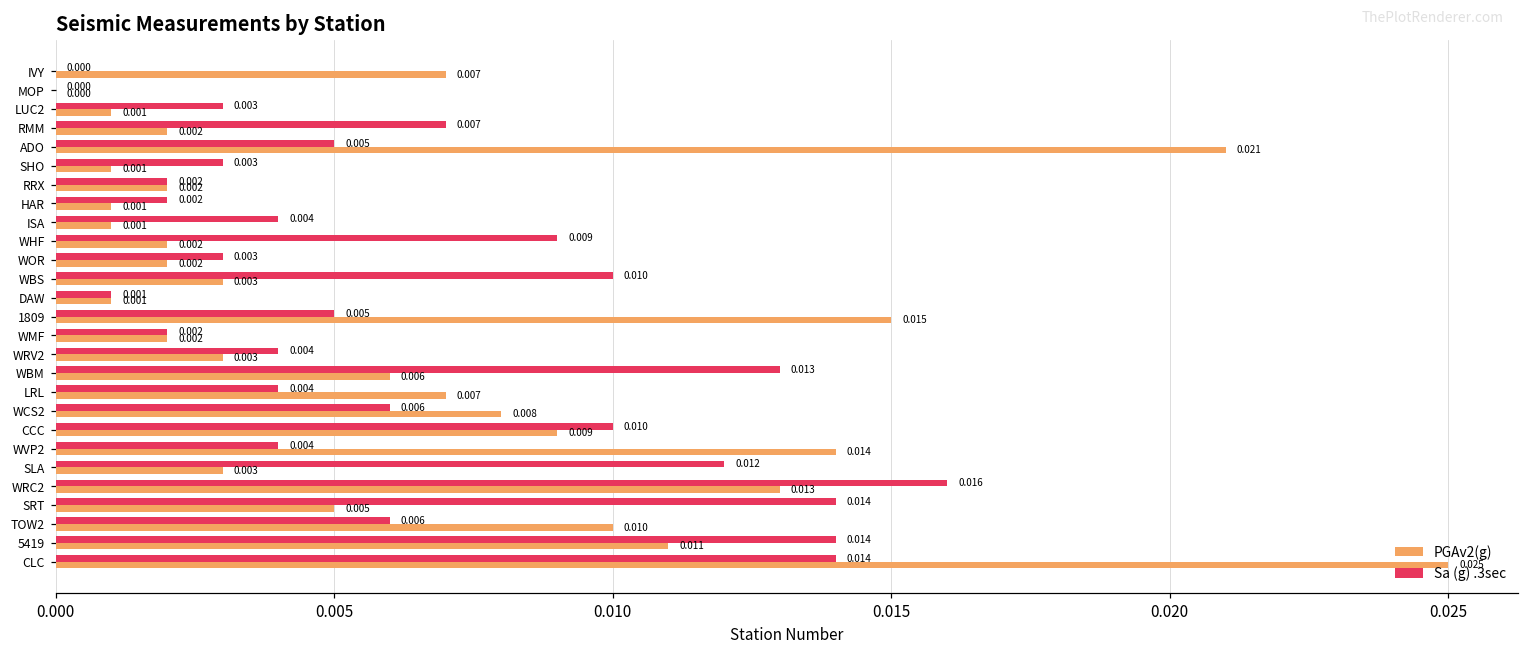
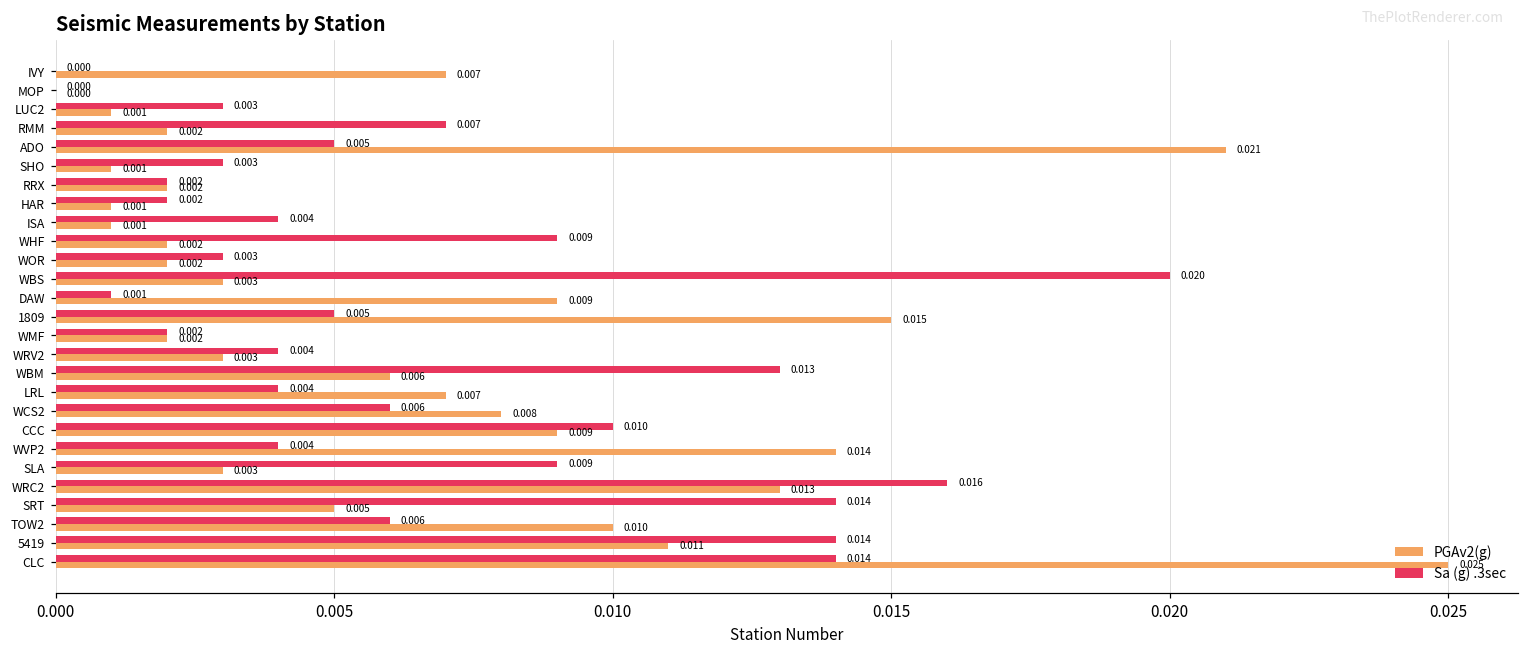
  {
    "PGAv2(g)": {
      "IVY": 0.007,
      "LUC2": 0.001,
      "RMM": 0.002,
      "ADO": 0.021,
      "SHO": 0.001,
      "HAR": 0.001,
      "ISA": 0.001,
      "WHF": 0.002,
      "WOR": 0.002,
      "WBS": 0.003,
-     "DAW": 0.001,
+     "DAW": 0.009,
      "1809": 0.015,
      "WRV2": 0.003,
      "WBM": 0.006,
      "LRL": 0.007,
      "WCS2": 0.008,
      "CCC": 0.009,
      "WVP2": 0.014,
      "SLA": 0.003,
      "WRC2": 0.013,
      "SRT": 0.005,
      "TOW2": 0.010,
      "5419": 0.011,
      "CLC": 0.025
    },
    "Sa (g) .3sec": {
      "IVY": 0.000,
      "LUC2": 0.003,
      "RMM": 0.007,
      "ADO": 0.005,
      "SHO": 0.003,
      "HAR": 0.002,
      "ISA": 0.004,
      "WHF": 0.009,
      "WOR": 0.003,
-     "WBS": 0.010,
+     "WBS": 0.020,
      "DAW": 0.001,
      "1809": 0.005,
      "WRV2": 0.004,
      "WBM": 0.013,
      "LRL": 0.004,
      "WCS2": 0.006,
      "CCC": 0.010,
      "WVP2": 0.004,
-     "SLA": 0.012,
+     "SLA": 0.009,
      "WRC2": 0.016,
      "SRT": 0.014,
      "TOW2": 0.006,
      "5419": 0.014,
      "CLC": 0.014
    }
  }
